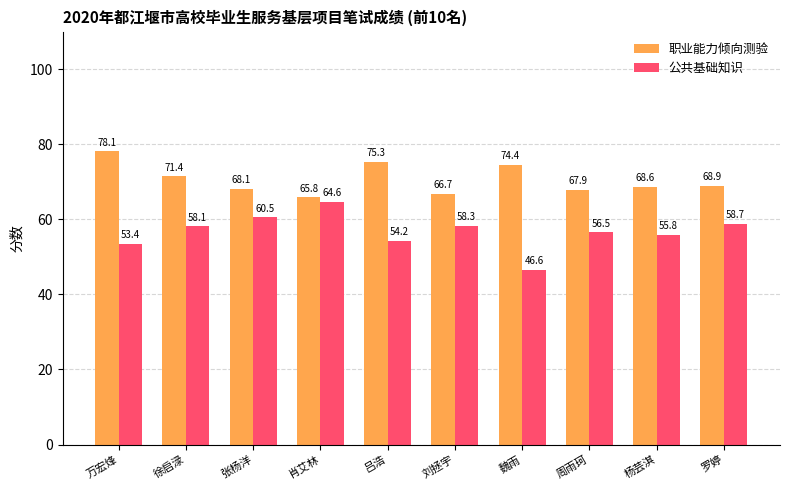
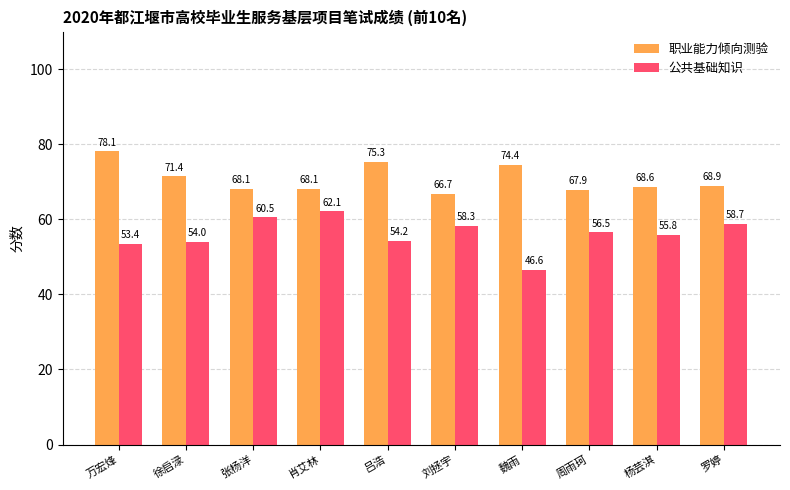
  {
    "职业能力倾向测验": {
      "万宏烽": 78.1,
      "徐启渌": 71.4,
      "张杨洋": 68.1,
-     "肖艾林": 65.8,
+     "肖艾林": 68.1,
      "吕浩": 75.3,
      "刘拯宇": 66.7,
      "魏雨": 74.4,
      "周雨珂": 67.9,
      "杨芸淇": 68.6,
      "罗婷": 68.9
    },
    "公共基础知识": {
      "万宏烽": 53.4,
-     "徐启渌": 58.1,
+     "徐启渌": 54.0,
      "张杨洋": 60.5,
-     "肖艾林": 64.6,
+     "肖艾林": 62.1,
      "吕浩": 54.2,
      "刘拯宇": 58.3,
      "魏雨": 46.6,
      "周雨珂": 56.5,
      "杨芸淇": 55.8,
      "罗婷": 58.7
    }
  }
